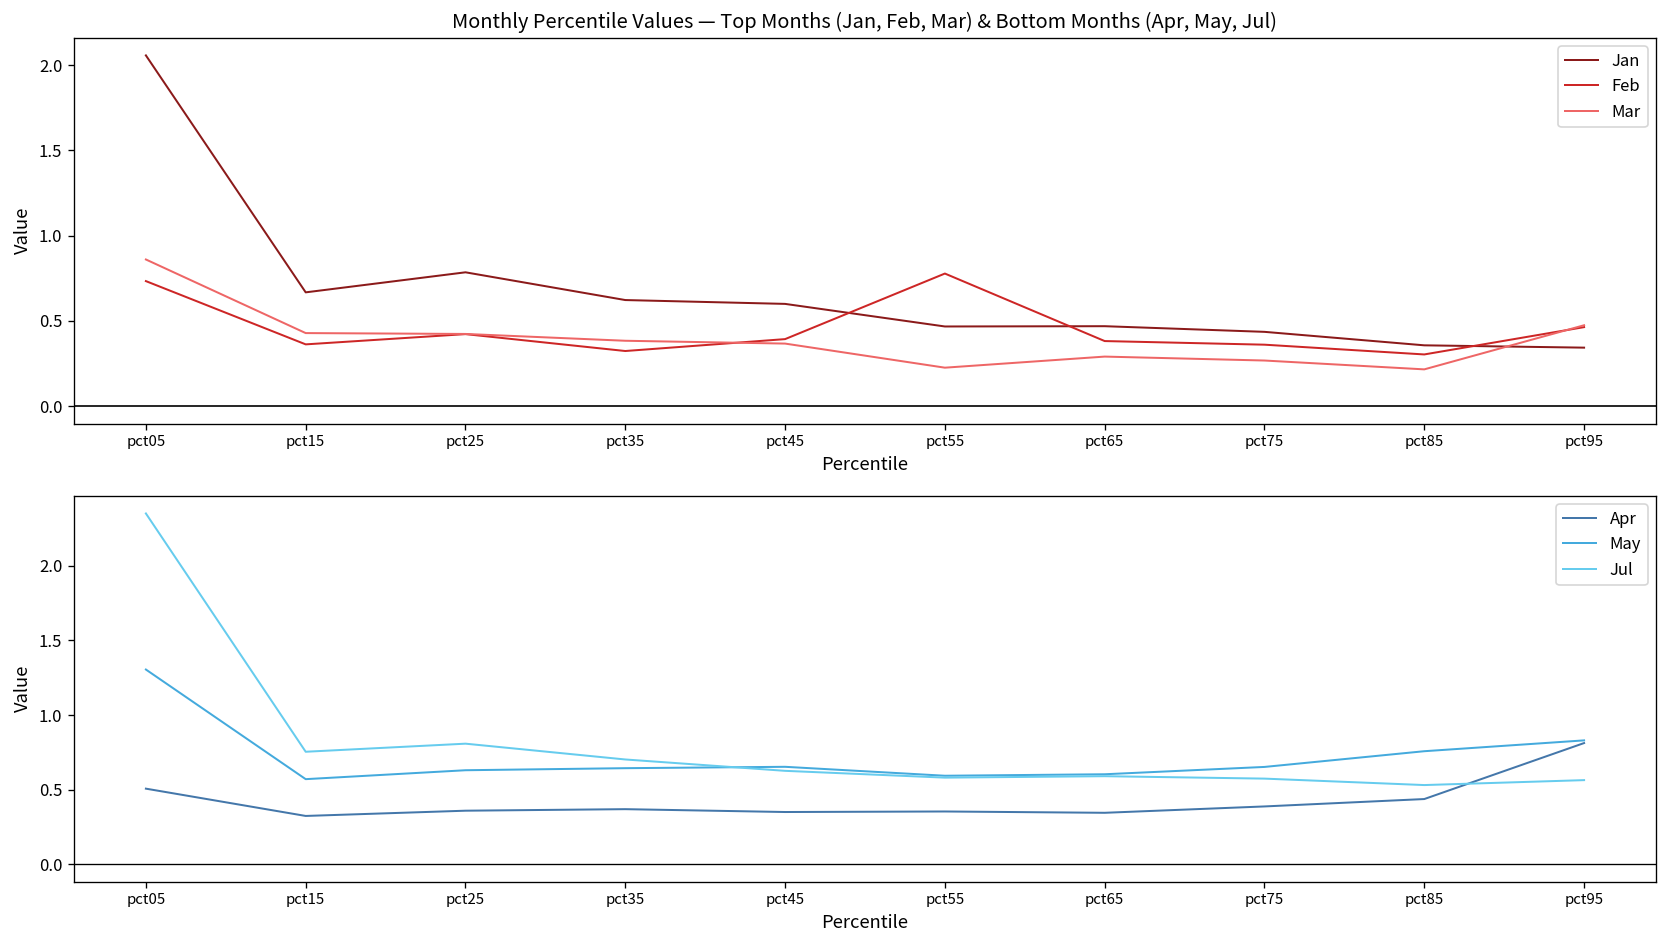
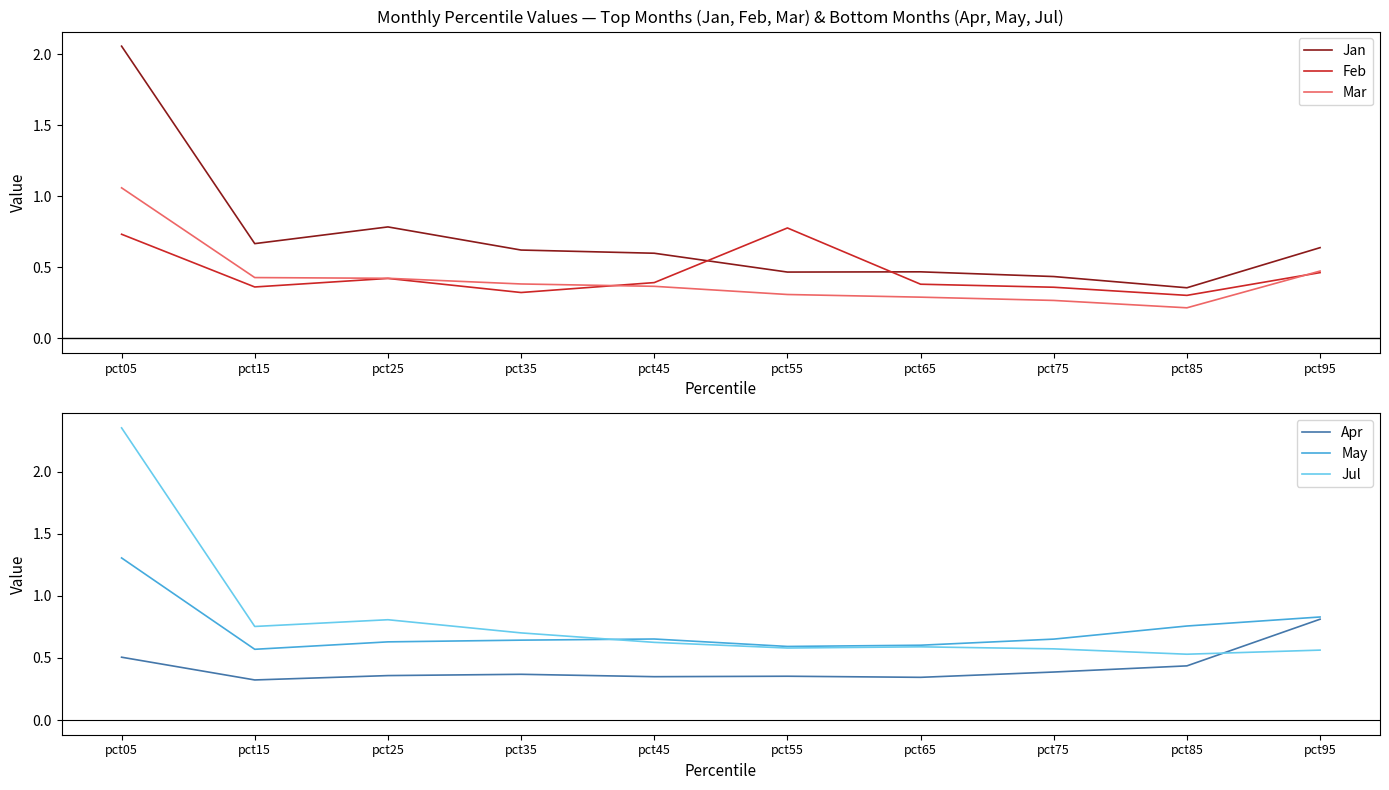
  {
    "Monthly Percentile Values — Top Months (Jan, Feb, Mar) & Bottom Months (Apr, May, Jul)": {
      "Jan": {
        "pct05": 2.06,
        "pct15": 0.67,
        "pct25": 0.79,
        "pct35": 0.62,
        "pct45": 0.60,
        "pct55": 0.47,
        "pct65": 0.47,
        "pct75": 0.44,
        "pct85": 0.36,
-       "pct95": 0.34
+       "pct95": 0.64
      },
      "Feb": {
        "pct05": 0.73,
        "pct15": 0.36,
        "pct35": 0.32,
        "pct45": 0.39,
        "pct55": 0.78,
        "pct65": 0.38,
        "pct75": 0.36,
        "pct85": 0.30
      },
      "Mar": {
-       "pct05": 0.86,
+       "pct05": 1.06,
        "pct15": 0.43,
        "pct35": 0.38,
        "pct45": 0.37,
-       "pct55": 0.23,
+       "pct55": 0.31,
        "pct65": 0.29,
        "pct75": 0.27,
        "pct85": 0.22
      }
    }
  }
